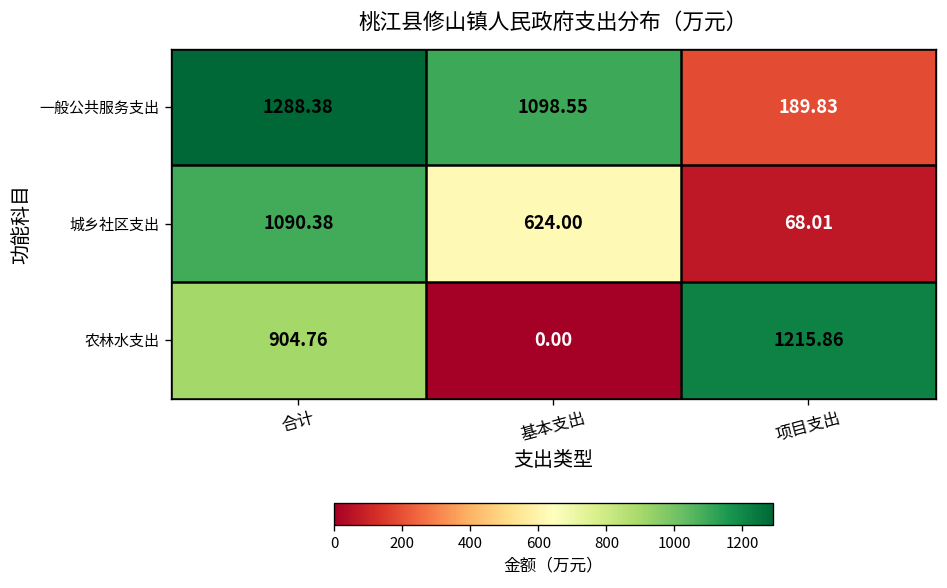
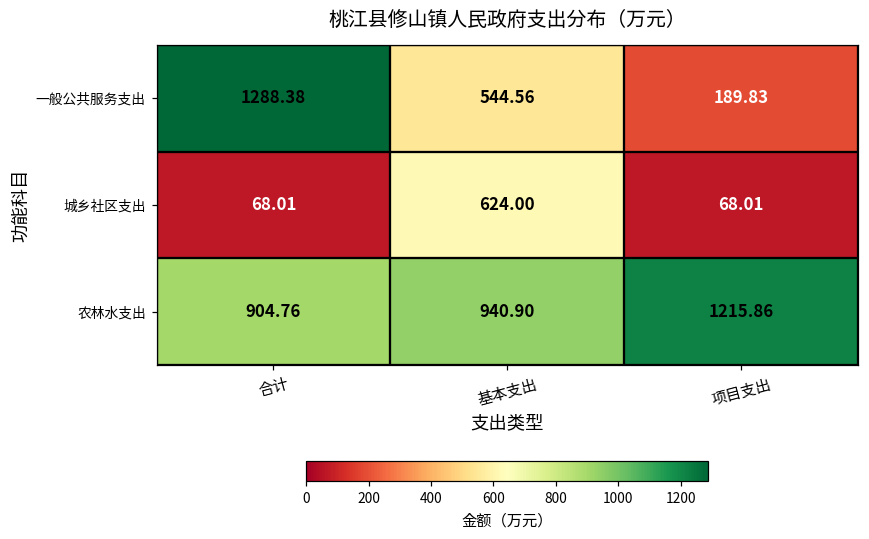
  {
    "一般公共服务支出": {
      "合计": 1288.38,
-     "基本支出": 1098.55,
+     "基本支出": 544.56,
      "项目支出": 189.83
    },
    "城乡社区支出": {
-     "合计": 1090.38,
+     "合计": 68.01,
      "基本支出": 624.00,
      "项目支出": 68.01
    },
    "农林水支出": {
      "合计": 904.76,
-     "基本支出": 0.00,
+     "基本支出": 940.90,
      "项目支出": 1215.86
    }
  }
